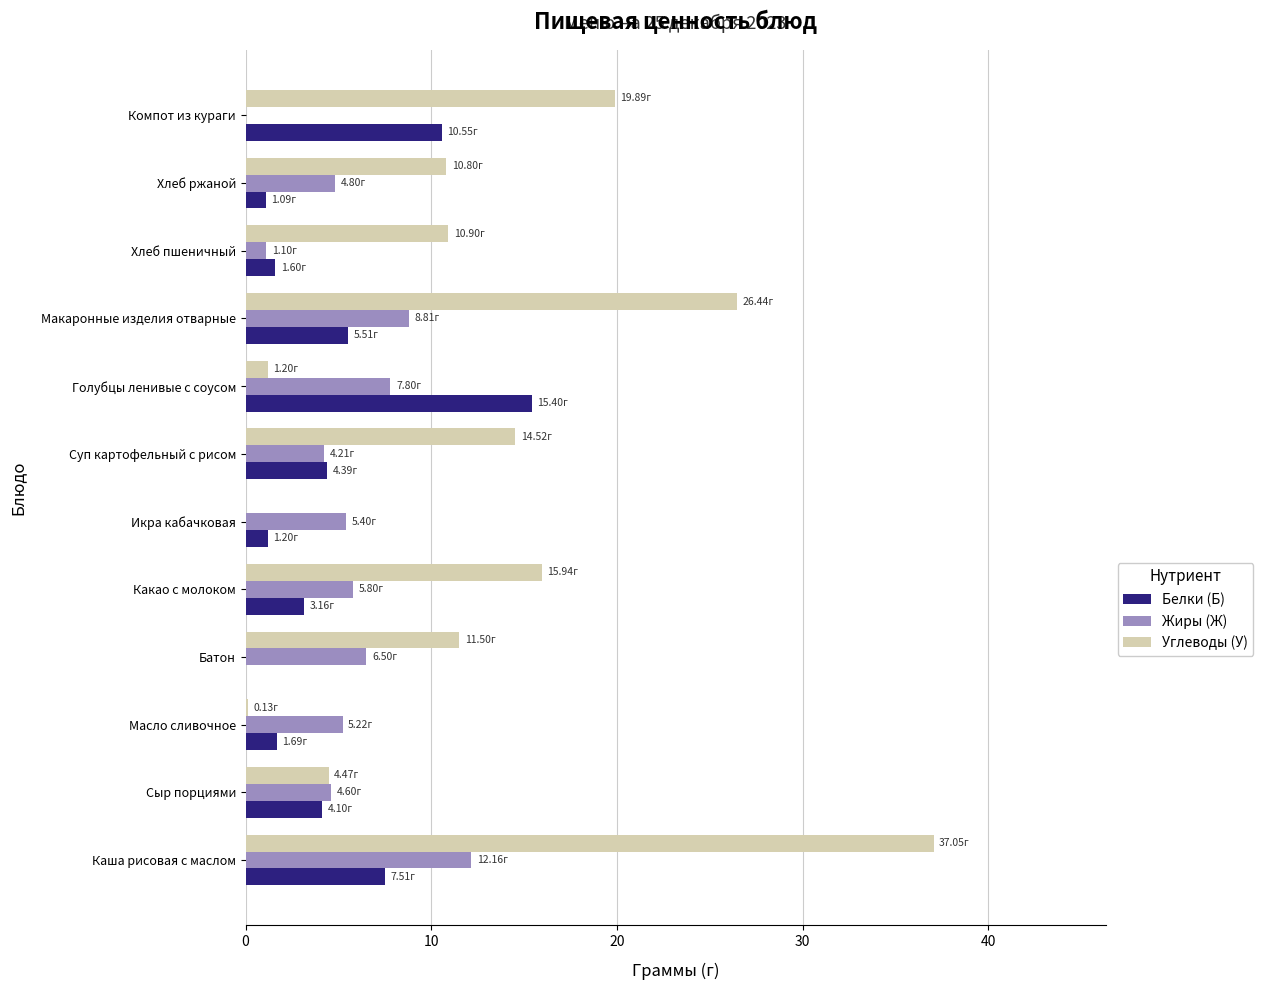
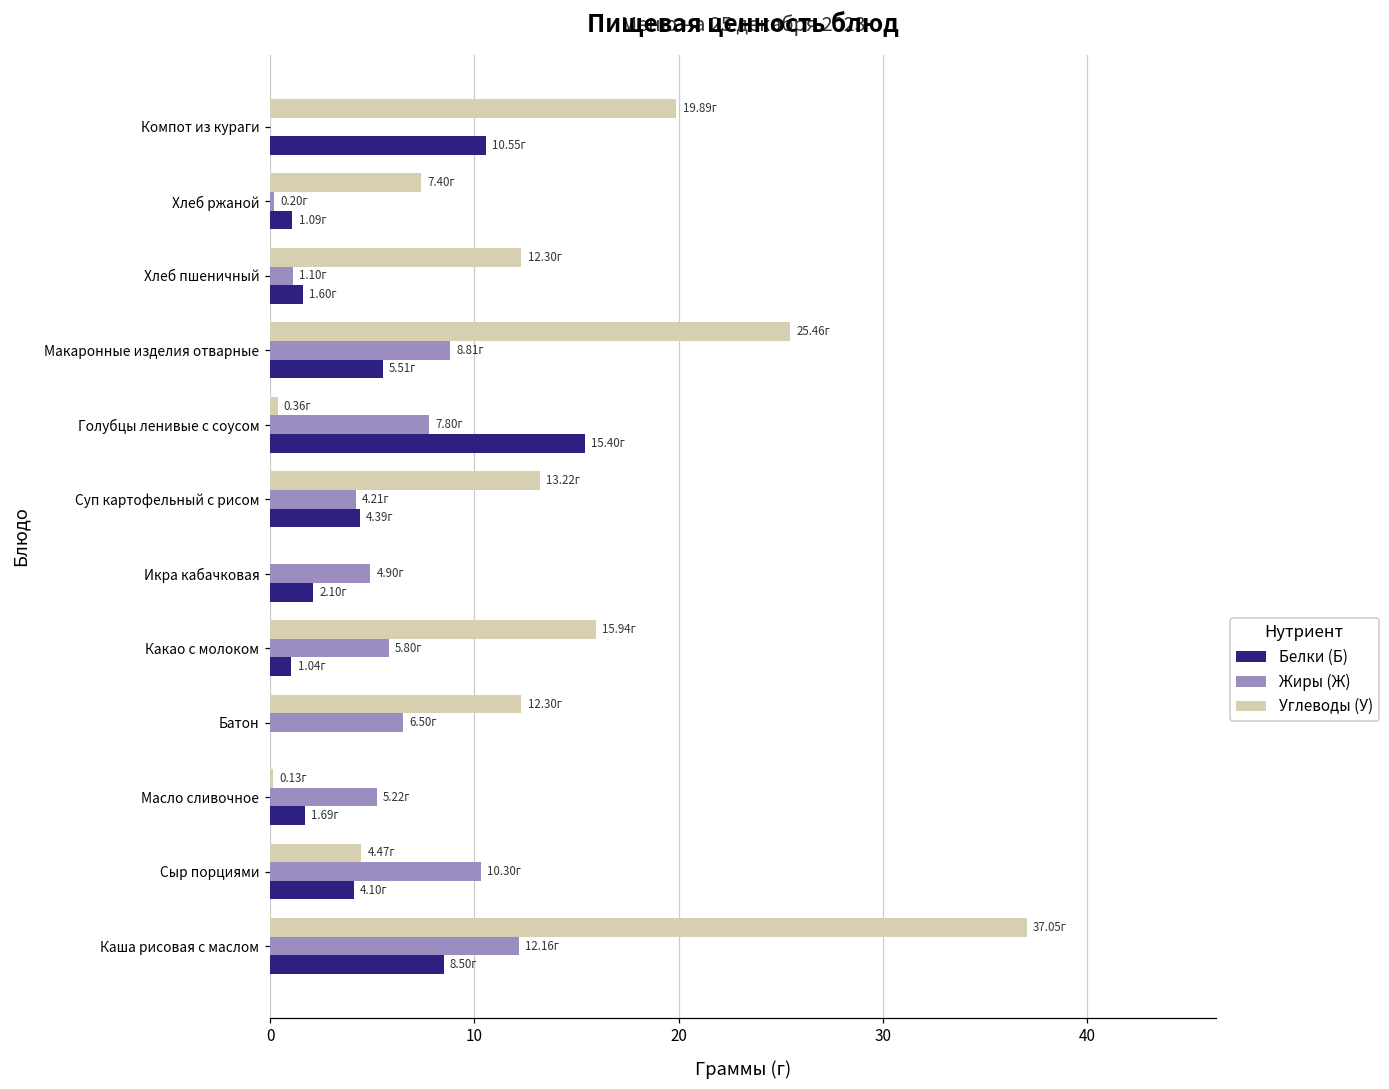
  {
    "Белки (Б)": {
      "Компот из кураги": "10.55г",
      "Хлеб ржаной": "1.09г",
      "Хлеб пшеничный": "1.60г",
      "Макаронные изделия отварные": "5.51г",
      "Голубцы ленивые с соусом": "15.40г",
      "Суп картофельный с рисом": "4.39г",
-     "Икра кабачковая": "1.20г",
-     "Какао с молоком": "3.16г",
+     "Икра кабачковая": "2.10г",
+     "Какао с молоком": "1.04г",
      "Масло сливочное": "1.69г",
      "Сыр порциями": "4.10г",
-     "Каша рисовая с маслом": "7.51г"
+     "Каша рисовая с маслом": "8.50г"
    },
    "Жиры (Ж)": {
-     "Хлеб ржаной": "4.80г",
+     "Хлеб ржаной": "0.20г",
      "Хлеб пшеничный": "1.10г",
      "Макаронные изделия отварные": "8.81г",
      "Голубцы ленивые с соусом": "7.80г",
      "Суп картофельный с рисом": "4.21г",
-     "Икра кабачковая": "5.40г",
+     "Икра кабачковая": "4.90г",
      "Какао с молоком": "5.80г",
      "Батон": "6.50г",
      "Масло сливочное": "5.22г",
-     "Сыр порциями": "4.60г",
+     "Сыр порциями": "10.30г",
      "Каша рисовая с маслом": "12.16г"
    },
    "Углеводы (У)": {
      "Компот из кураги": "19.89г",
-     "Хлеб ржаной": "10.80г",
-     "Хлеб пшеничный": "10.90г",
-     "Макаронные изделия отварные": "26.44г",
-     "Голубцы ленивые с соусом": "1.20г",
-     "Суп картофельный с рисом": "14.52г",
+     "Хлеб ржаной": "7.40г",
+     "Хлеб пшеничный": "12.30г",
+     "Макаронные изделия отварные": "25.46г",
+     "Голубцы ленивые с соусом": "0.36г",
+     "Суп картофельный с рисом": "13.22г",
      "Какао с молоком": "15.94г",
-     "Батон": "11.50г",
+     "Батон": "12.30г",
      "Масло сливочное": "0.13г",
      "Сыр порциями": "4.47г",
      "Каша рисовая с маслом": "37.05г"
    }
  }
